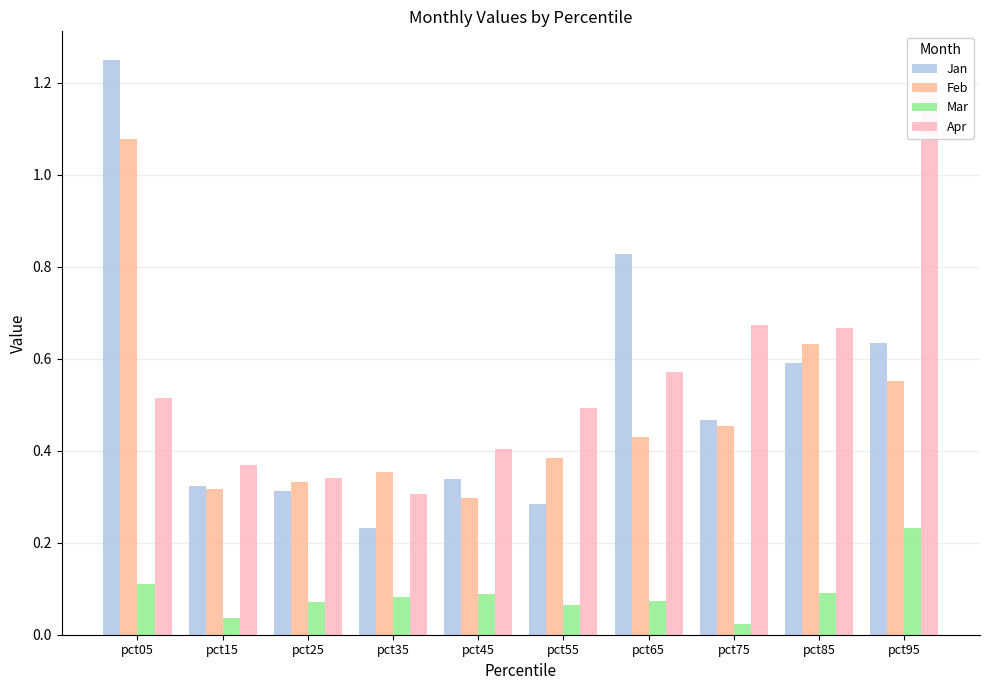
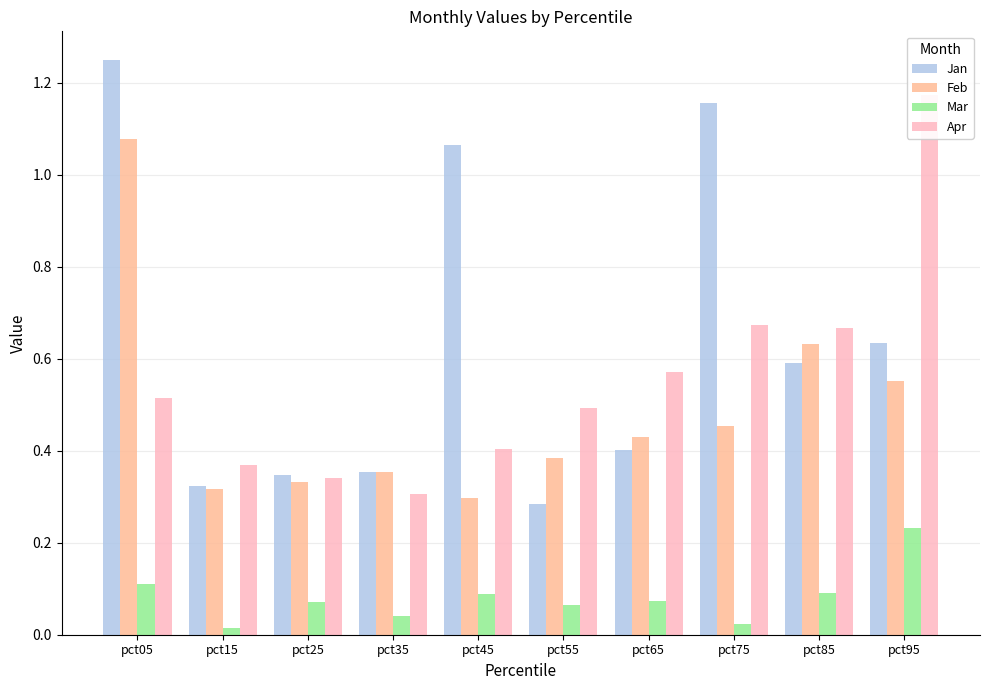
  {
    "Jan": {
      "pct05": 1.25,
      "pct15": 0.32,
-     "pct25": 0.31,
-     "pct35": 0.23,
-     "pct45": 0.34,
+     "pct25": 0.35,
+     "pct35": 0.35,
+     "pct45": 1.06,
      "pct55": 0.28,
-     "pct65": 0.83,
-     "pct75": 0.47,
+     "pct65": 0.40,
+     "pct75": 1.16,
      "pct85": 0.59,
      "pct95": 0.63
    },
    "Mar": {
      "pct05": 0.11,
-     "pct15": 0.04,
+     "pct15": 0.01,
      "pct25": 0.07,
-     "pct35": 0.08,
+     "pct35": 0.04,
      "pct45": 0.09,
      "pct55": 0.06,
      "pct65": 0.07,
      "pct75": 0.02,
      "pct85": 0.09,
      "pct95": 0.23
    }
  }
